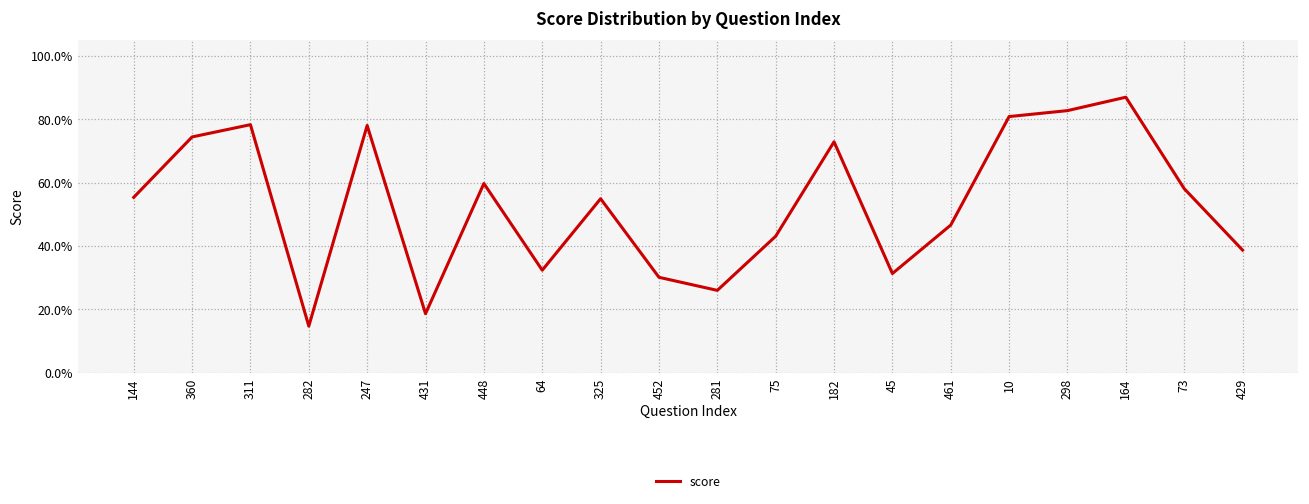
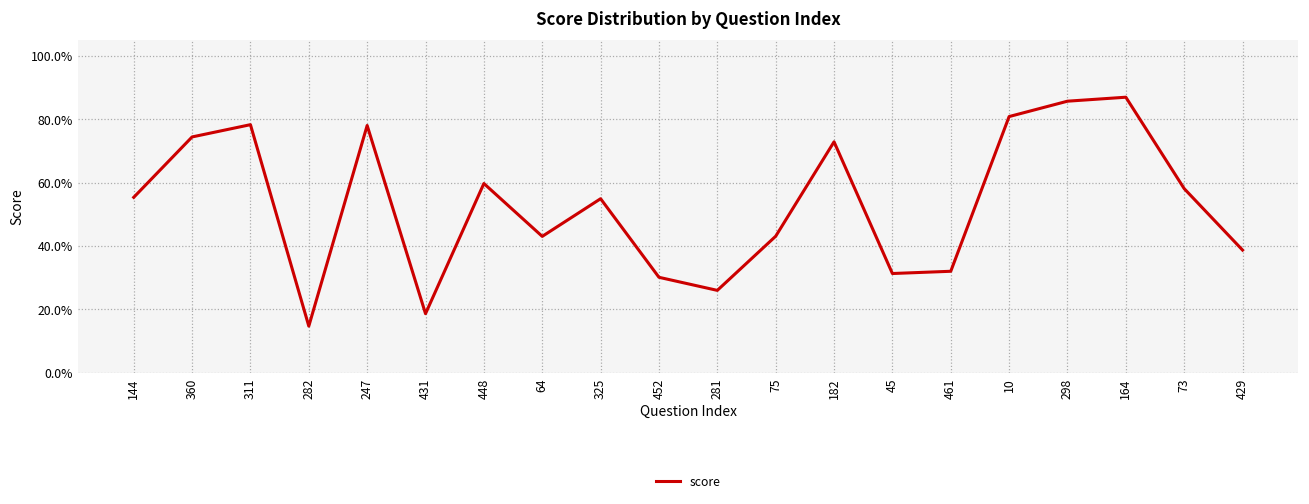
  {
    "144": "55%",
    "360": "74%",
    "311": "78%",
    "282": "15%",
    "247": "78%",
    "431": "19%",
    "448": "60%",
-   "64": "32%",
+   "64": "43%",
    "325": "55%",
    "452": "30%",
    "281": "26%",
    "75": "43%",
    "182": "73%",
    "45": "31%",
-   "461": "47%",
+   "461": "32%",
    "10": "81%",
-   "298": "83%",
+   "298": "86%",
    "164": "87%",
    "73": "58%",
    "429": "39%"
  }
